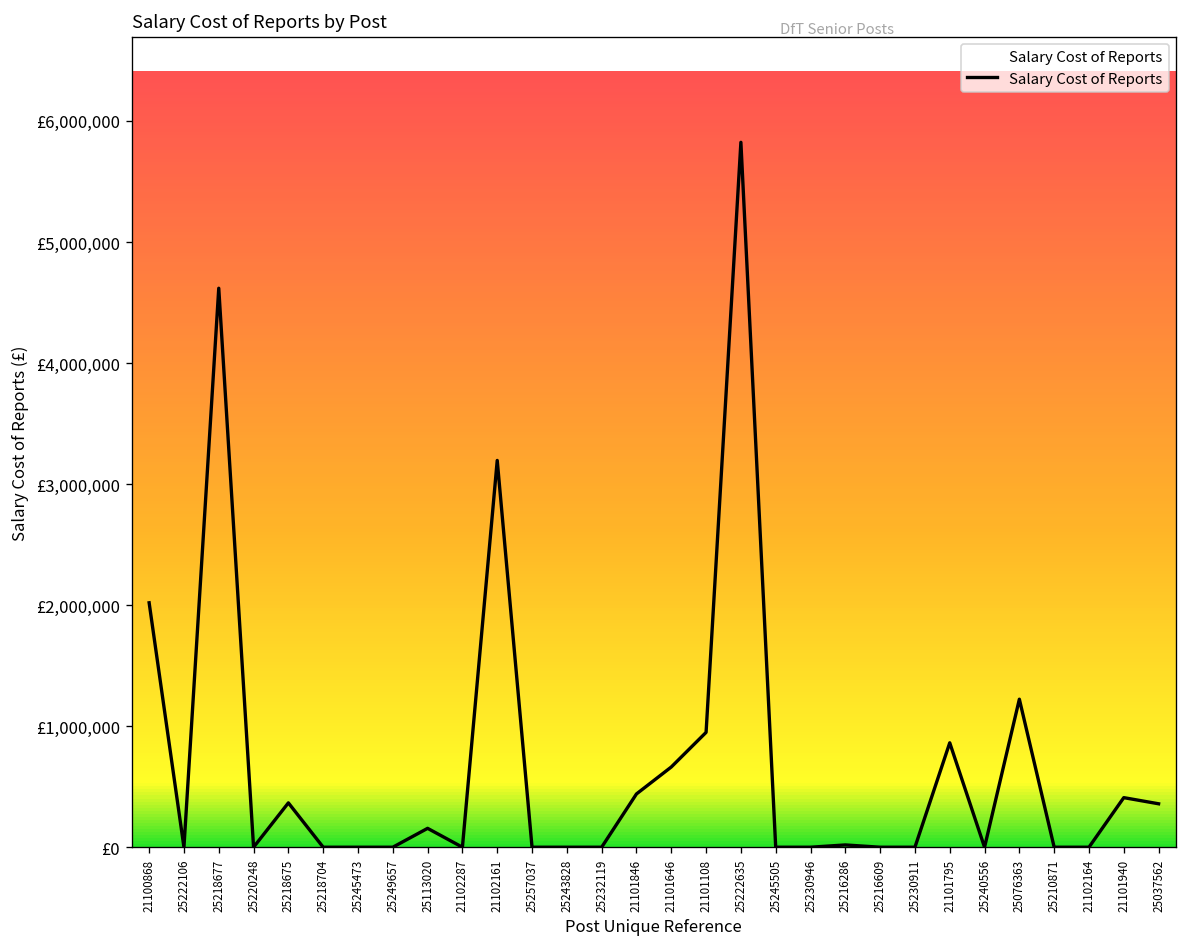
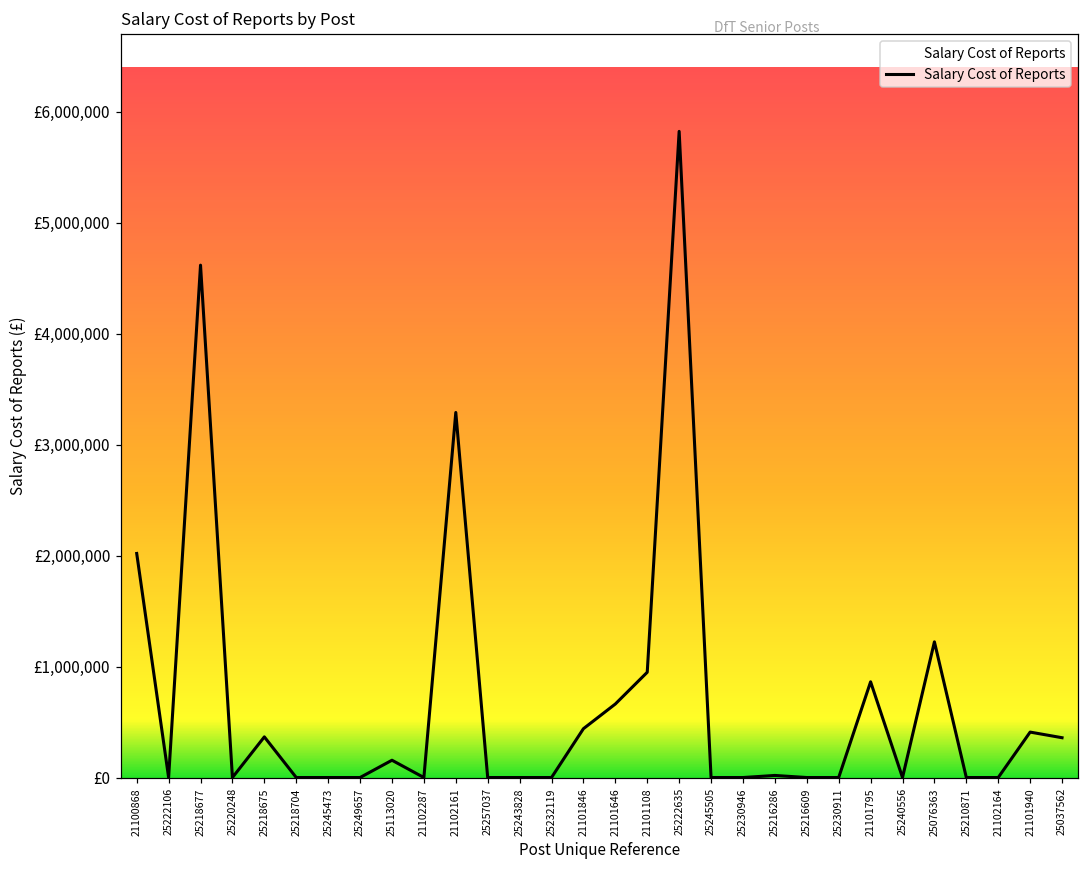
  {
    "21100868": "£2,020,000",
    "25222106": "£0",
    "25218677": "£4,620,000",
    "25220248": "£0",
    "25218675": "£370,000",
    "25218704": "£0",
    "25245473": "£0",
    "25249657": "£0",
    "25113020": "£160,000",
    "21102287": "£0",
-   "21102161": "£3,200,000",
+   "21102161": "£3,290,000",
    "25257037": "£0",
    "25243828": "£0",
    "25232119": "£0",
    "21101846": "£440,000",
    "21101646": "£660,000",
    "21101108": "£950,000",
    "25222635": "£5,820,000",
    "25245505": "£0",
    "25230946": "£0",
    "25216286": "£20,000",
    "25216609": "£0",
    "25230911": "£0",
    "21101795": "£860,000",
    "25240556": "£0",
    "25076363": "£1,220,000",
    "25210871": "£0",
    "21102164": "£0",
    "21101940": "£410,000",
    "25037562": "£360,000"
  }
